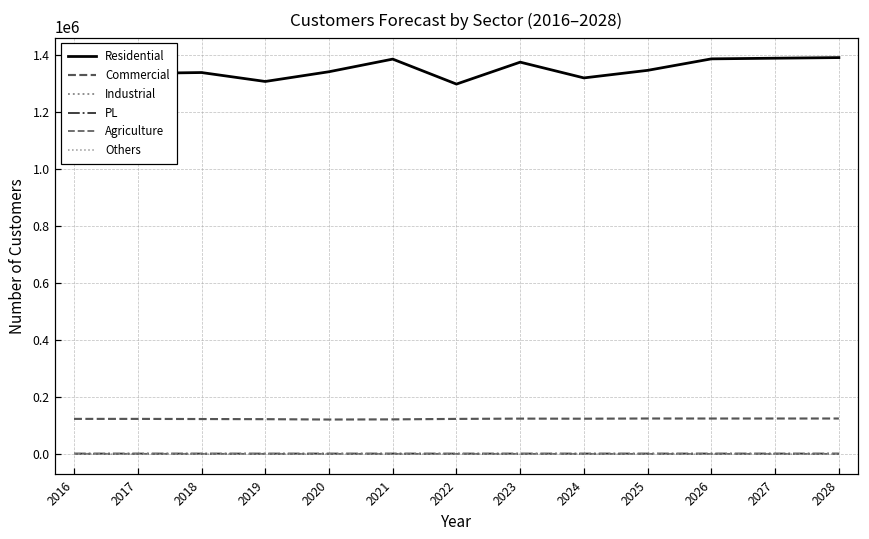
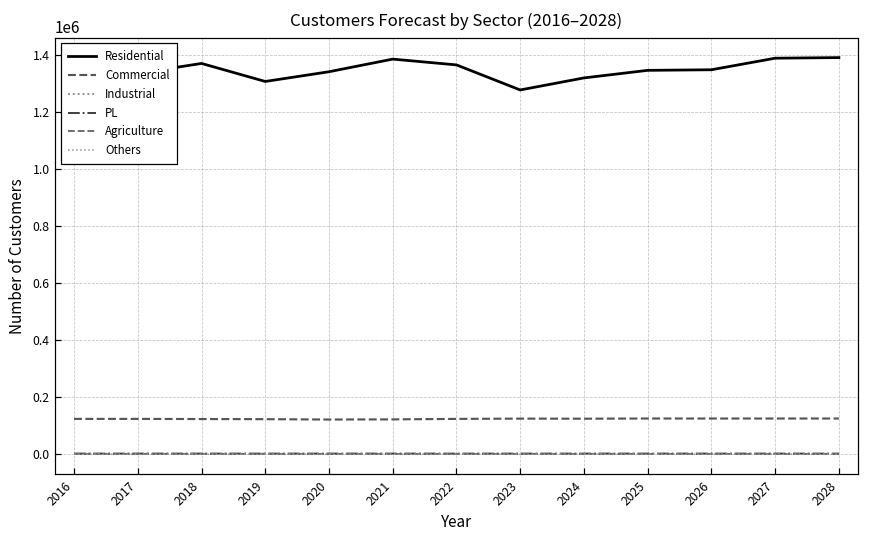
  {
    "Residential": {
-     "2018": 1340000,
+     "2018": 1370000,
      "2019": 1310000,
      "2020": 1340000,
      "2021": 1390000,
-     "2022": 1300000,
-     "2023": 1380000,
+     "2022": 1370000,
+     "2023": 1280000,
      "2024": 1320000,
      "2025": 1350000,
-     "2026": 1390000,
+     "2026": 1350000,
      "2027": 1390000,
      "2028": 1390000
    }
  }
